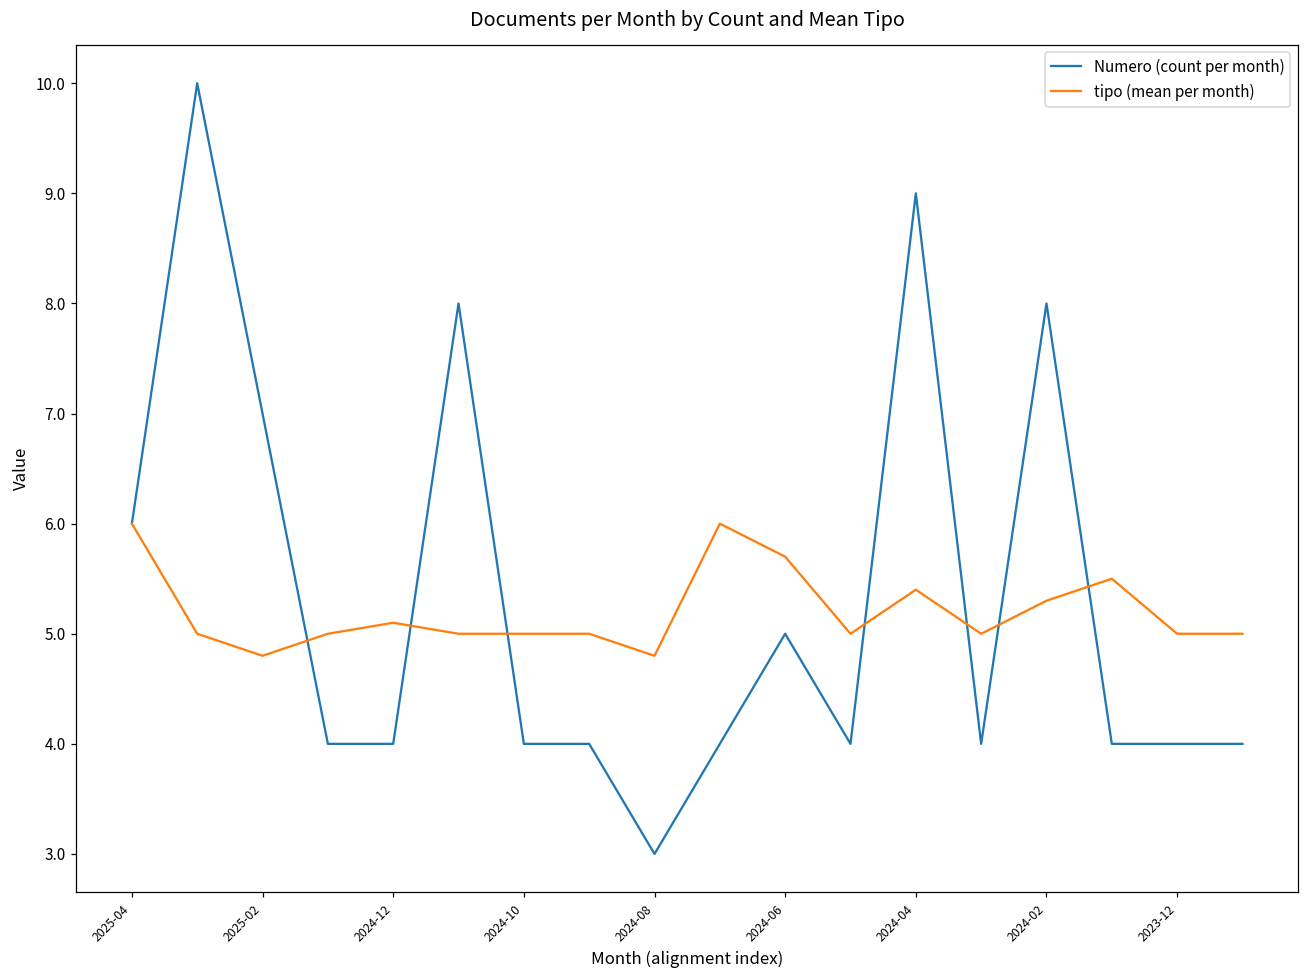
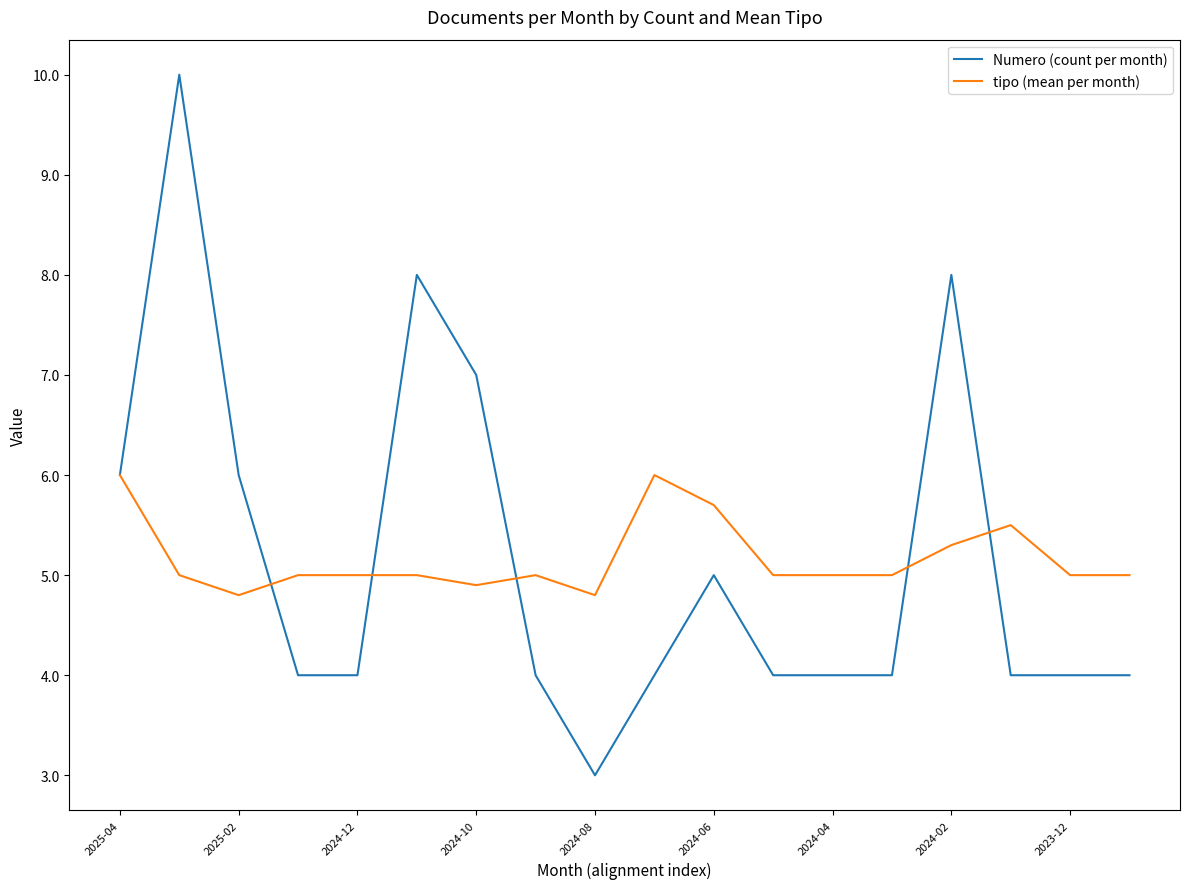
  {
    "Numero (count per month)": {
-     "2025-02": 7,
+     "2025-02": 6,
      "2024-12": 4,
-     "2024-10": 4,
+     "2024-10": 7,
      "2024-08": 3,
      "2024-06": 5,
-     "2024-04": 9,
+     "2024-04": 4,
      "2024-02": 8,
      "2023-12": 4
    },
    "tipo (mean per month)": {
      "2025-02": 4.8,
-     "2024-12": 5.1,
-     "2024-10": 5.0,
+     "2024-12": 5.0,
+     "2024-10": 4.9,
      "2024-08": 4.8,
      "2024-06": 5.7,
-     "2024-04": 5.4,
+     "2024-04": 5.0,
      "2024-02": 5.3,
      "2023-12": 5.0
    }
  }
